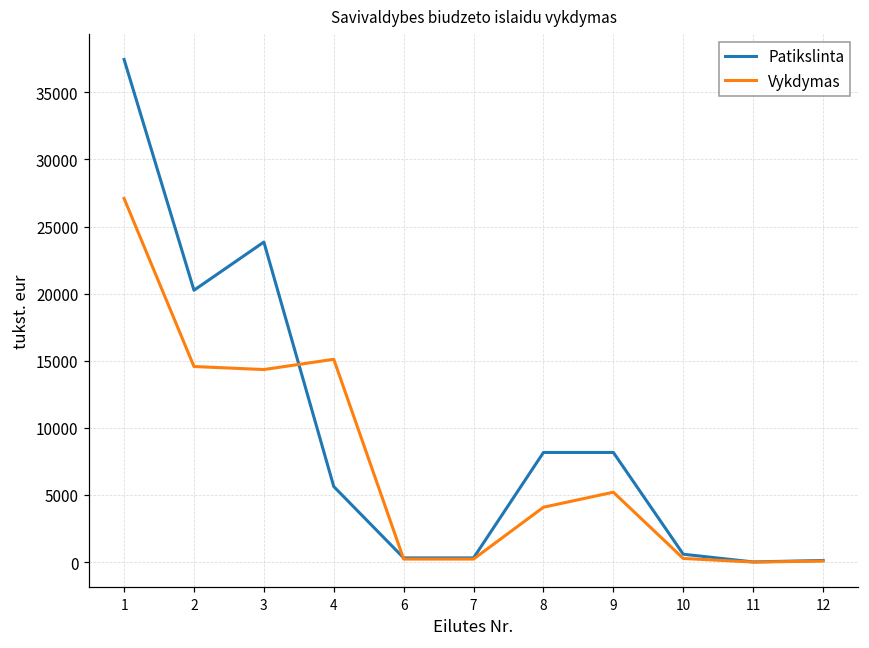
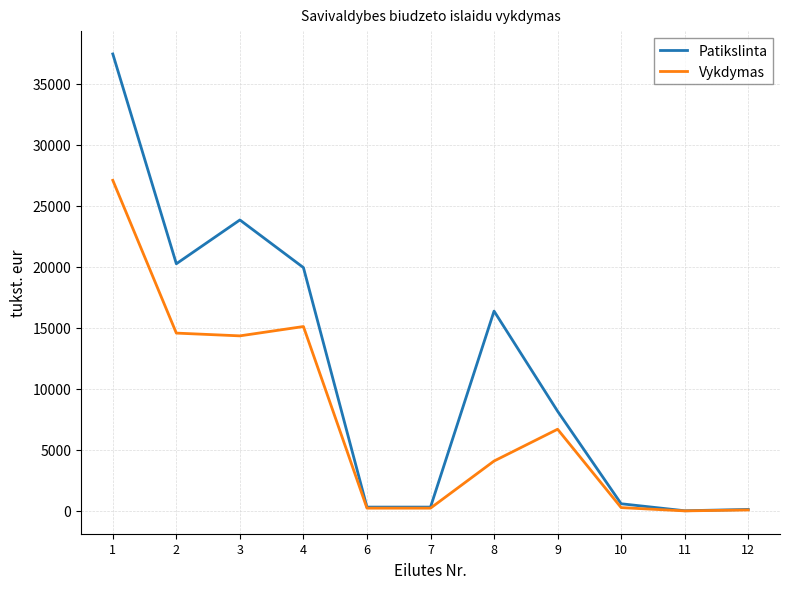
  {
    "Patikslinta": {
      "1": 37400,
      "2": 20300,
      "3": 23800,
-     "4": 5600,
-     "8": 8200,
+     "4": 19900,
+     "8": 16400,
      "9": 8200,
      "10": 600
    },
    "Vykdymas": {
      "1": 27100,
      "2": 14600,
      "3": 14300,
      "4": 15100,
      "8": 4100,
-     "9": 5200,
+     "9": 6700,
      "10": 300
    }
  }
